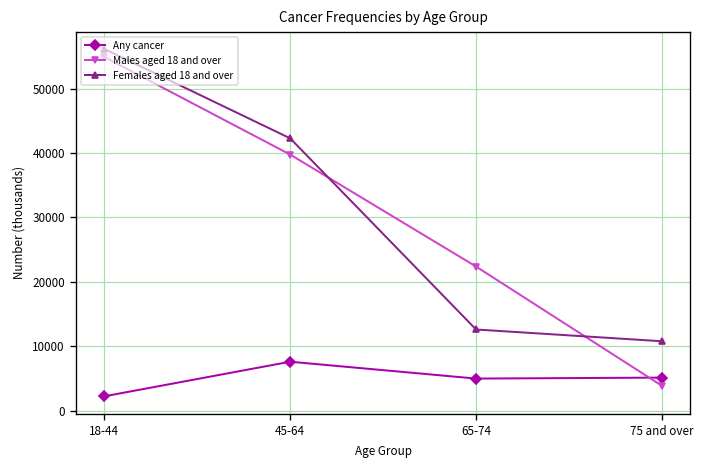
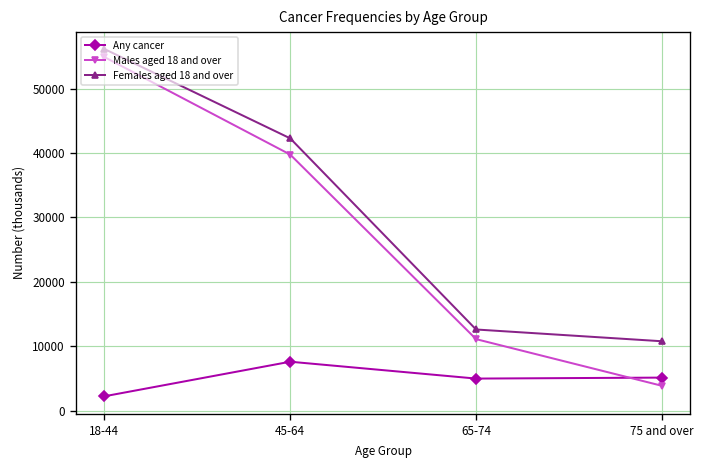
  {
    "Males aged 18 and over": {
      "45-64": 40000,
-     "65-74": 22000,
+     "65-74": 11000,
      "75 and over": 4000
    }
  }
